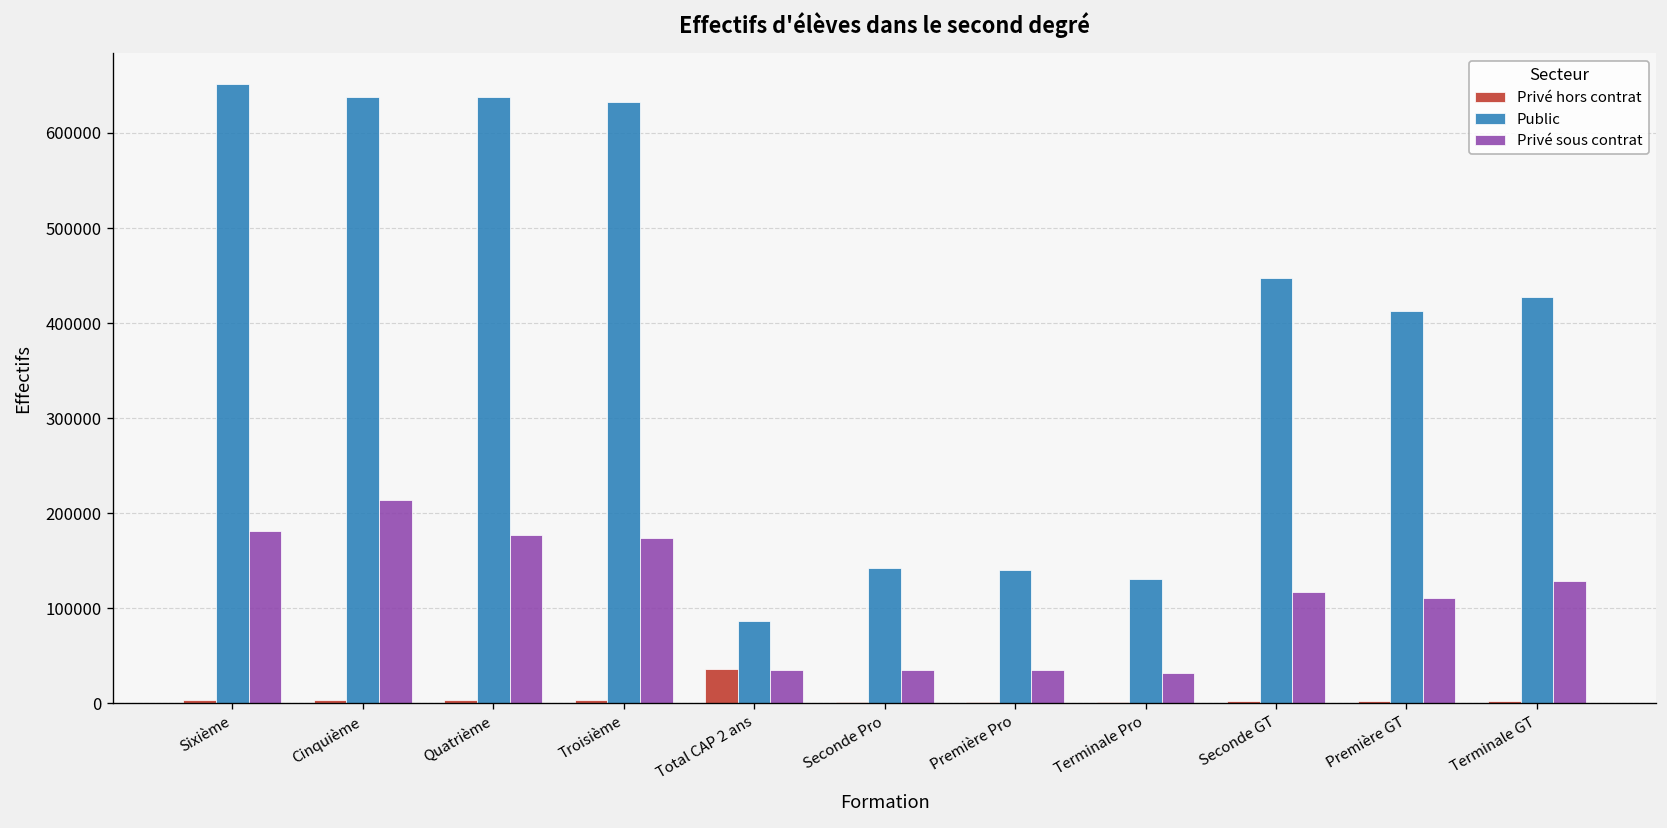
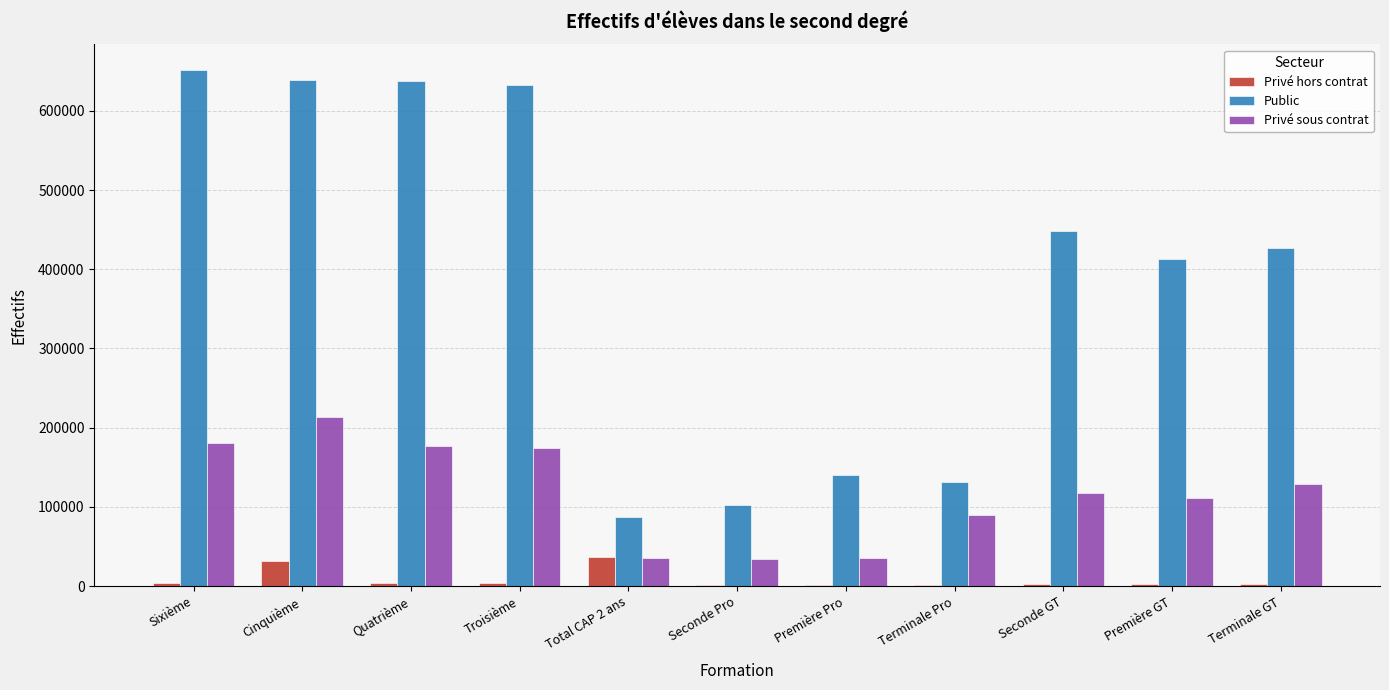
  {
    "Privé hors contrat": {
      "Sixième": 0,
-     "Cinquième": 0,
+     "Cinquième": 30000,
      "Quatrième": 0,
      "Troisième": 0,
      "Total CAP 2 ans": 40000
    },
    "Public": {
      "Sixième": 650000,
      "Cinquième": 640000,
      "Quatrième": 640000,
      "Troisième": 630000,
      "Total CAP 2 ans": 90000,
-     "Seconde Pro": 140000,
+     "Seconde Pro": 100000,
      "Première Pro": 140000,
      "Terminale Pro": 130000,
      "Seconde GT": 450000,
      "Première GT": 410000,
      "Terminale GT": 430000
    },
    "Privé sous contrat": {
      "Sixième": 180000,
      "Cinquième": 210000,
      "Quatrième": 180000,
      "Troisième": 170000,
      "Total CAP 2 ans": 40000,
      "Seconde Pro": 30000,
      "Première Pro": 40000,
-     "Terminale Pro": 30000,
+     "Terminale Pro": 90000,
      "Seconde GT": 120000,
      "Première GT": 110000,
      "Terminale GT": 130000
    }
  }
